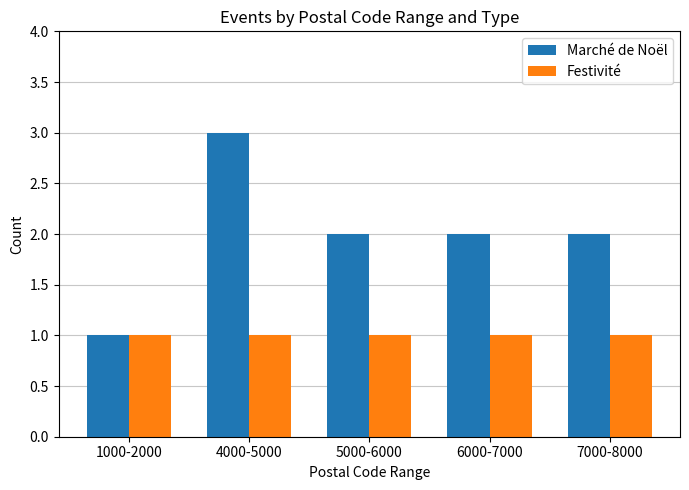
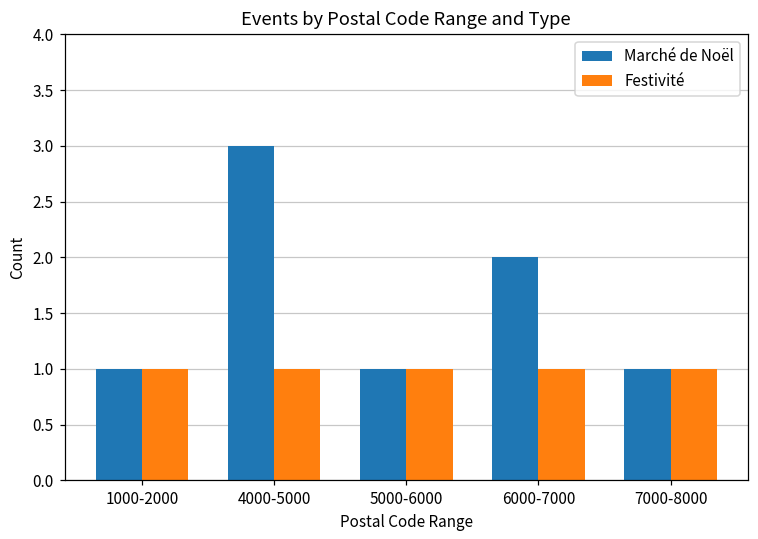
  {
    "Marché de Noël": {
      "1000-2000": 1,
      "4000-5000": 3,
-     "5000-6000": 2,
+     "5000-6000": 1,
      "6000-7000": 2,
-     "7000-8000": 2
+     "7000-8000": 1
    },
    "Festivité": {
      "1000-2000": 1,
      "4000-5000": 1,
      "5000-6000": 1,
      "6000-7000": 1,
      "7000-8000": 1
    }
  }
